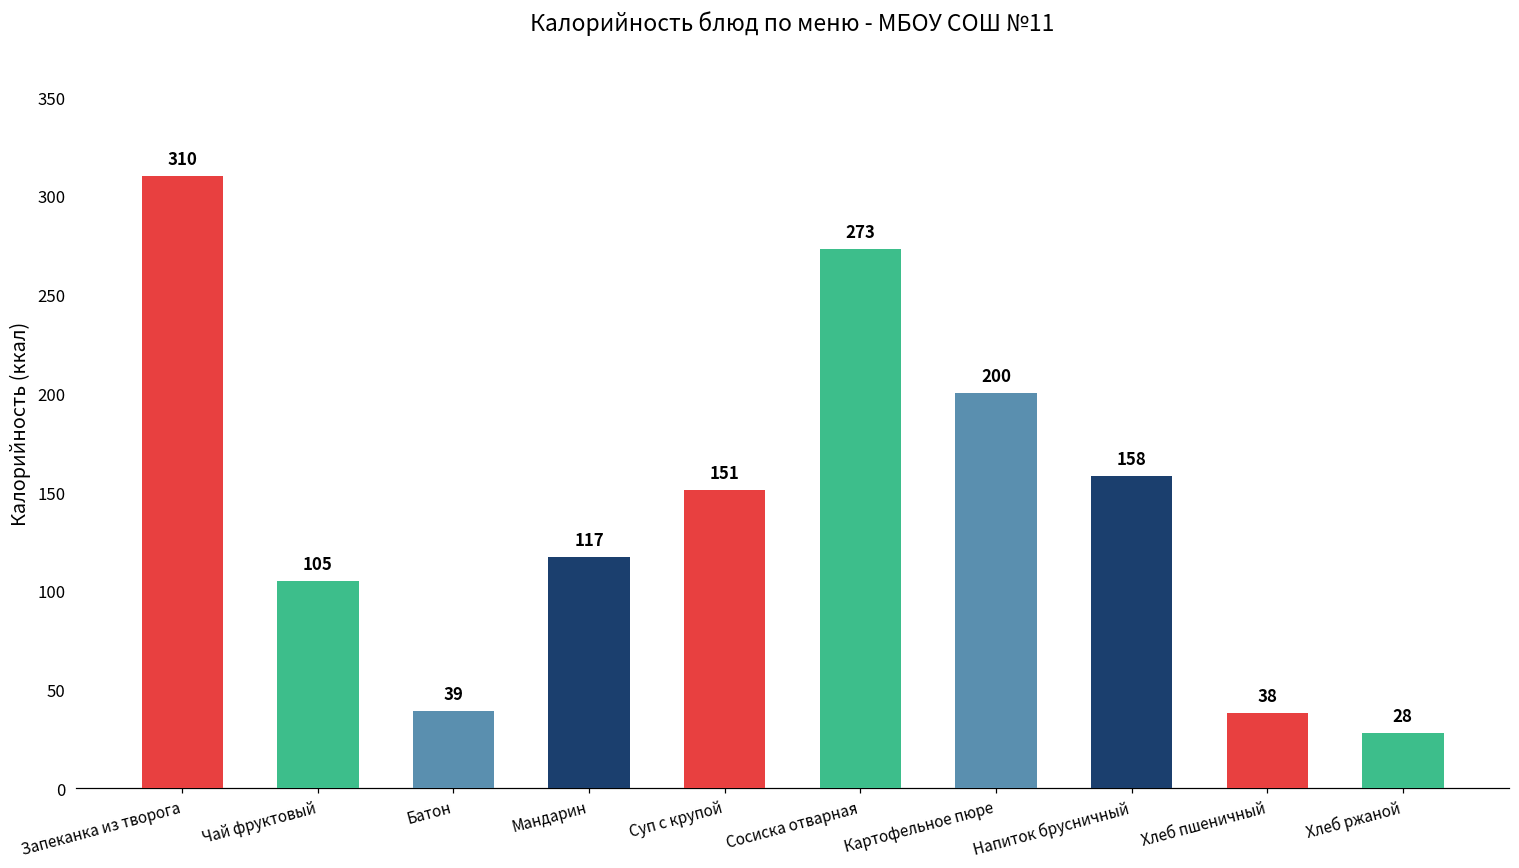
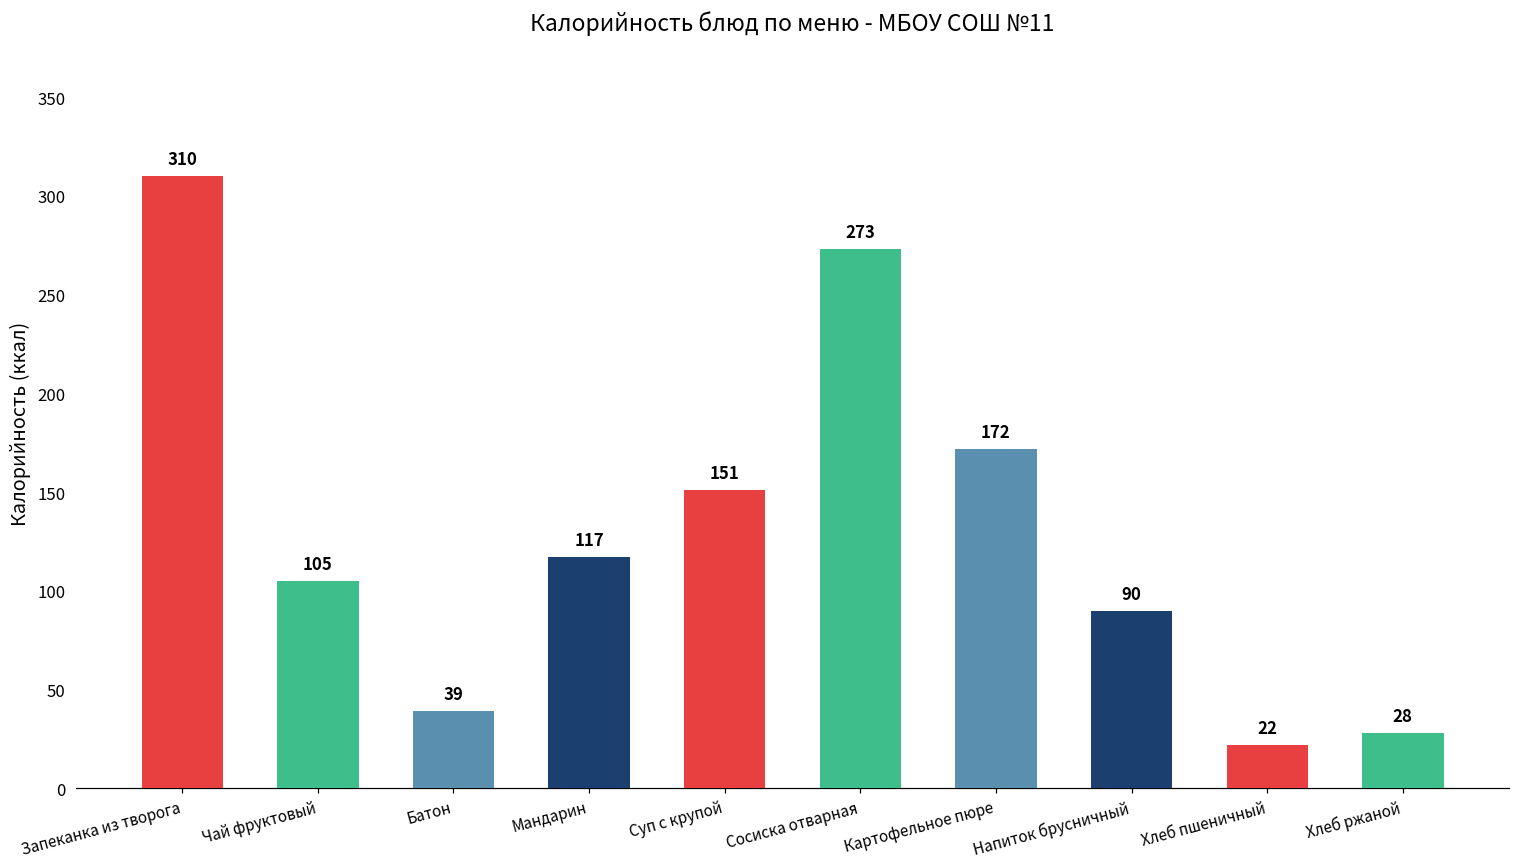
  {
    "Запеканка из творога": 310,
    "Чай фруктовый": 105,
    "Батон": 39,
    "Мандарин": 117,
    "Суп с крупой": 151,
    "Сосиска отварная": 273,
-   "Картофельное пюре": 200,
-   "Напиток брусничный": 158,
-   "Хлеб пшеничный": 38,
+   "Картофельное пюре": 172,
+   "Напиток брусничный": 90,
+   "Хлеб пшеничный": 22,
    "Хлеб ржаной": 28
  }
